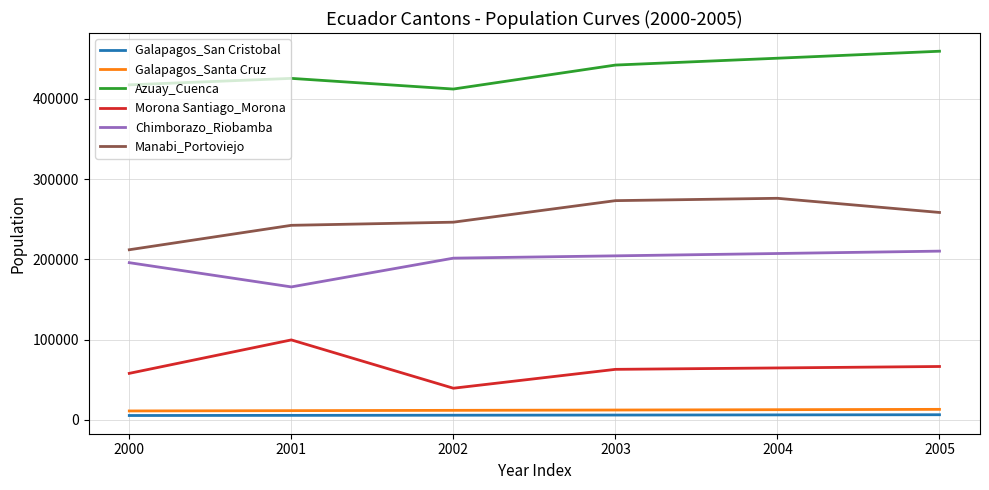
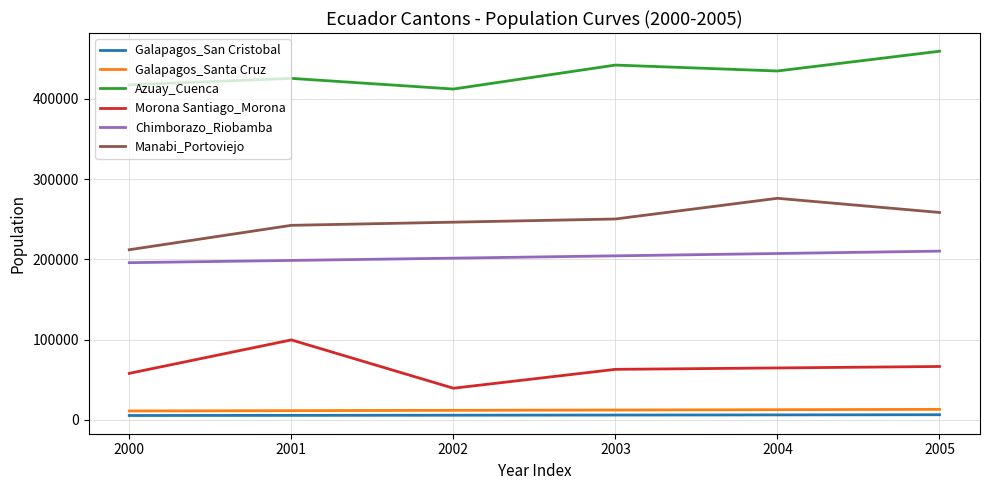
  {
    "Galapagos_San Cristobal": {
      "2000": 10000,
      "2001": 10000,
      "2002": 10000,
      "2003": 10000,
      "2004": 10000,
      "2005": 10000
    },
    "Galapagos_Santa Cruz": {
      "2000": 10000,
      "2001": 10000,
      "2002": 10000,
      "2003": 10000,
      "2004": 10000,
      "2005": 10000
    },
    "Azuay_Cuenca": {
      "2001": 430000,
      "2002": 410000,
      "2003": 440000,
-     "2004": 450000,
+     "2004": 430000,
      "2005": 460000
    },
    "Morona Santiago_Morona": {
      "2000": 60000,
      "2001": 100000,
      "2002": 40000,
      "2003": 60000,
      "2004": 60000,
      "2005": 70000
    },
    "Chimborazo_Riobamba": {
      "2000": 200000,
-     "2001": 170000,
+     "2001": 200000,
      "2002": 200000,
      "2003": 200000,
      "2004": 210000,
      "2005": 210000
    },
    "Manabi_Portoviejo": {
      "2000": 210000,
      "2001": 240000,
      "2002": 250000,
-     "2003": 270000,
+     "2003": 250000,
      "2004": 280000,
      "2005": 260000
    }
  }
